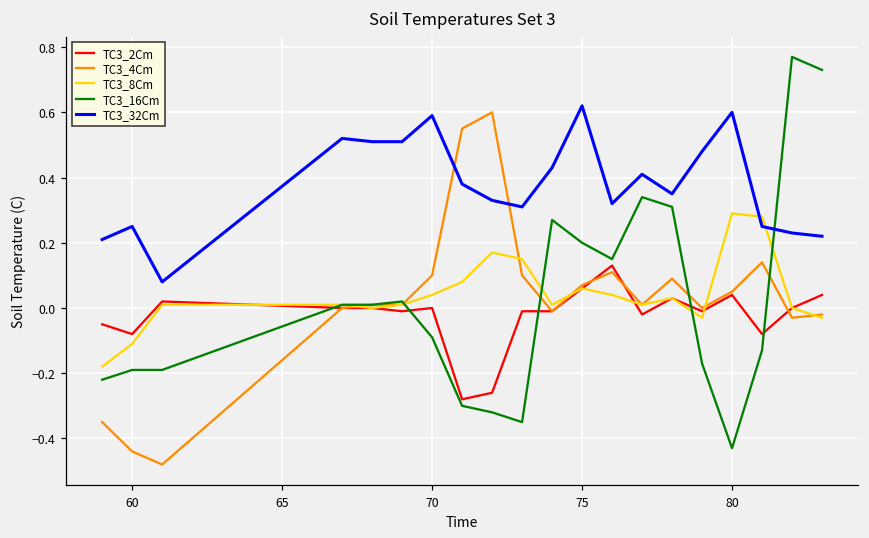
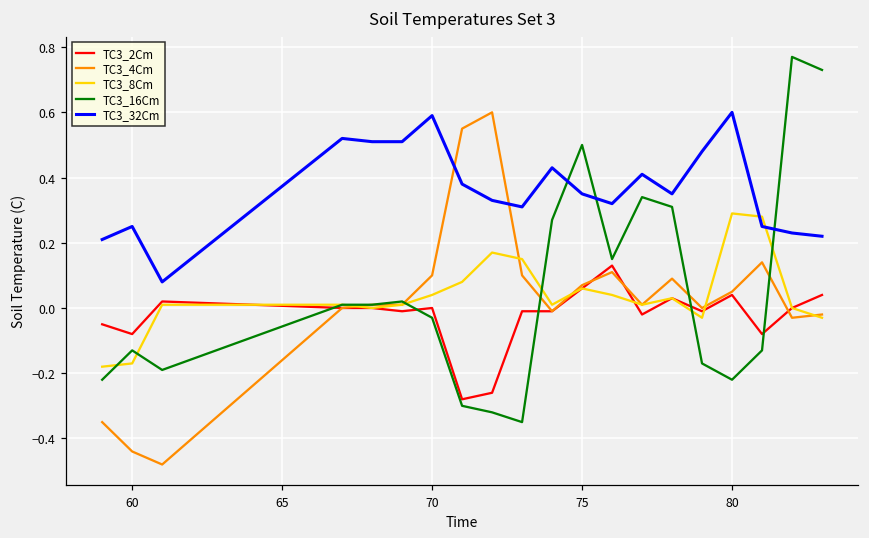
  {
    "TC3_2Cm": {
      "60": -0.08,
      "70": 0.00,
      "80": 0.04
    },
    "TC3_4Cm": {
      "60": -0.44,
      "70": 0.10,
      "75": 0.07,
      "80": 0.05
    },
    "TC3_8Cm": {
-     "60": -0.11,
+     "60": -0.17,
      "70": 0.04,
      "80": 0.29
    },
    "TC3_16Cm": {
-     "60": -0.19,
-     "70": -0.09,
-     "75": 0.2,
-     "80": -0.43
+     "60": -0.13,
+     "70": -0.03,
+     "75": 0.5,
+     "80": -0.22
    },
    "TC3_32Cm": {
      "60": 0.25,
      "70": 0.59,
-     "75": 0.62,
+     "75": 0.35,
      "80": 0.60
    }
  }
